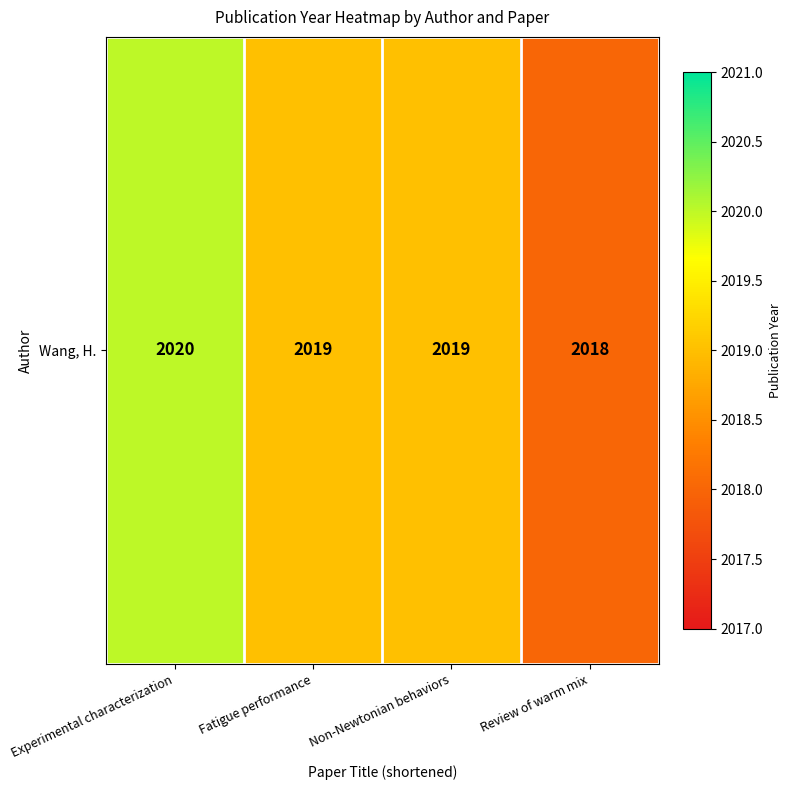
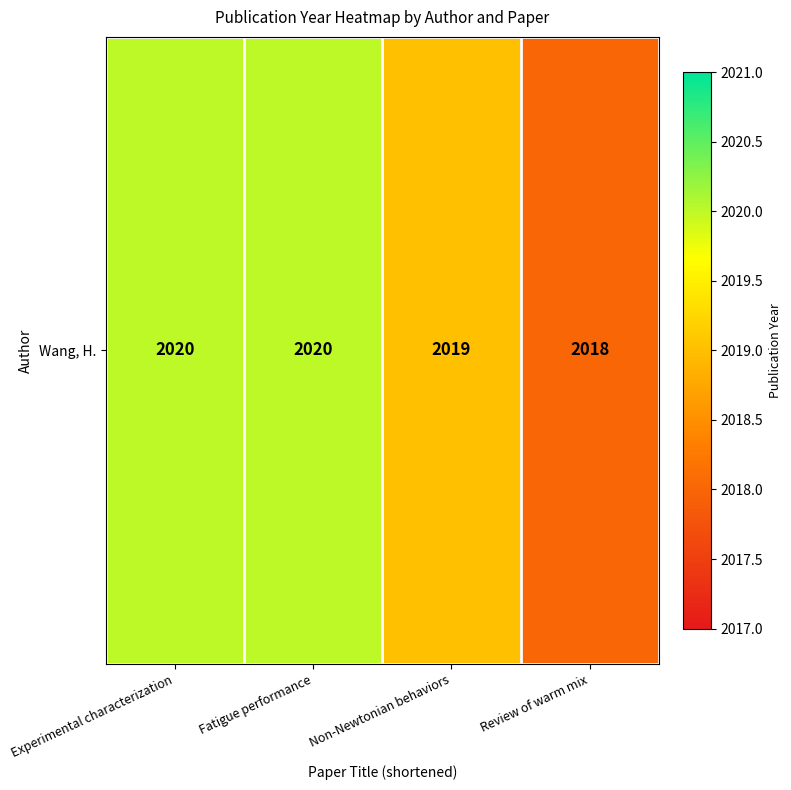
  {
    "Wang, H.": {
      "Experimental characterization": 2020,
-     "Fatigue performance": 2019,
+     "Fatigue performance": 2020,
      "Non-Newtonian behaviors": 2019,
      "Review of warm mix": 2018
    }
  }
